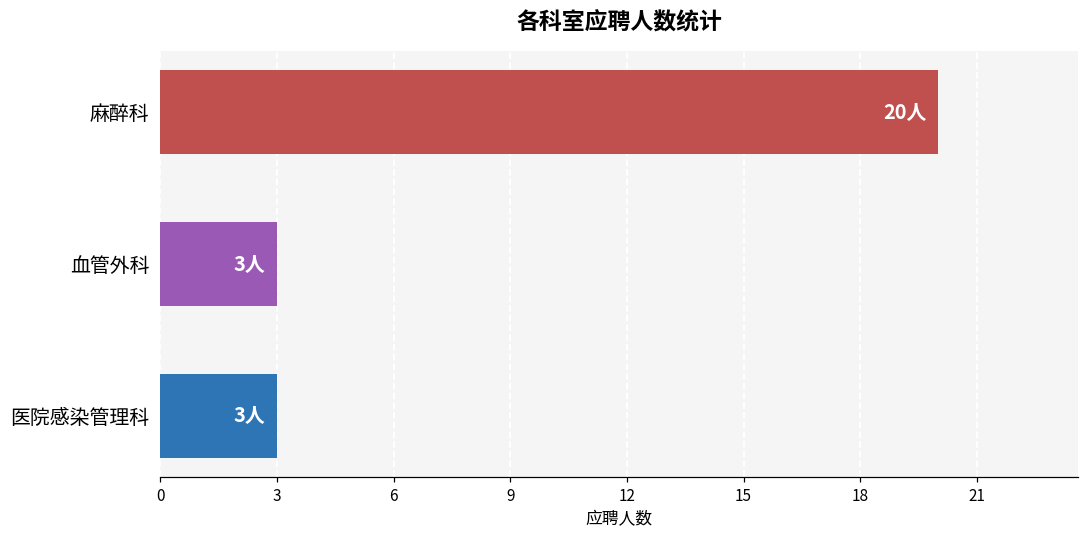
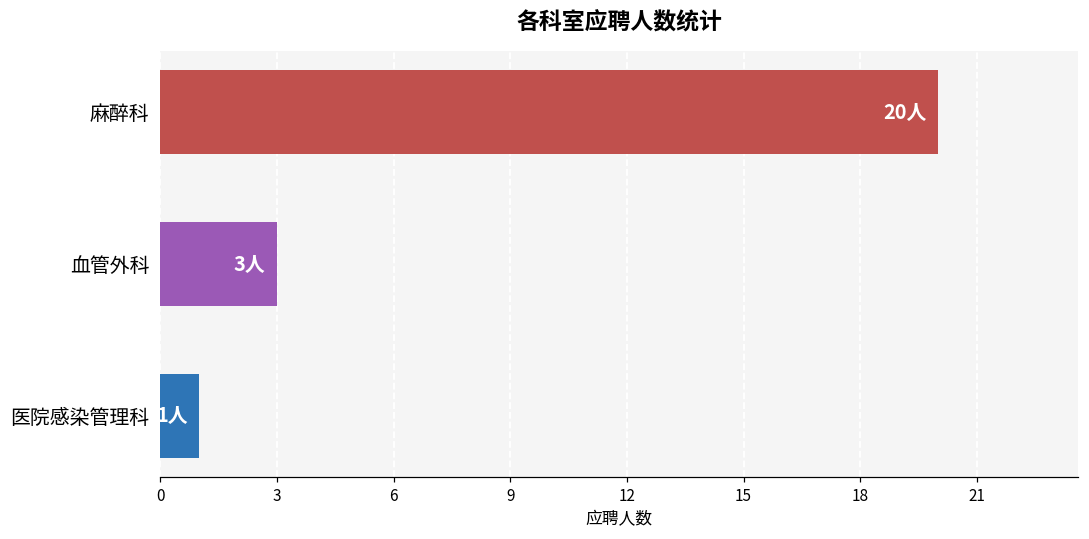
  {
    "麻醉科": "20人",
    "血管外科": "3人",
-   "医院感染管理科": "3人"
+   "医院感染管理科": "1人"
  }
